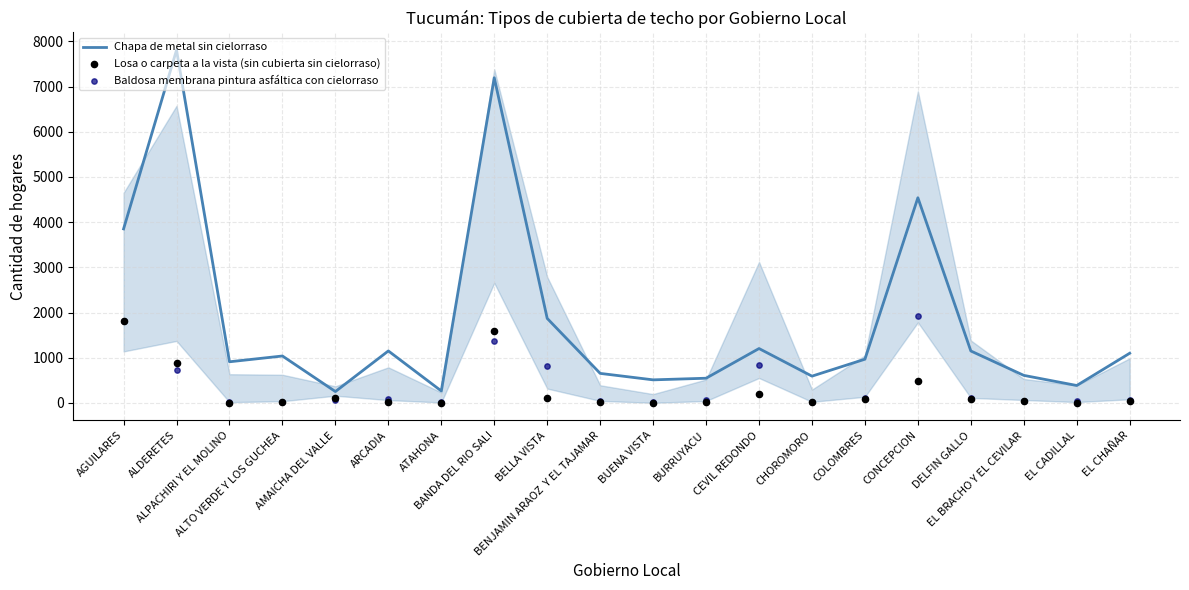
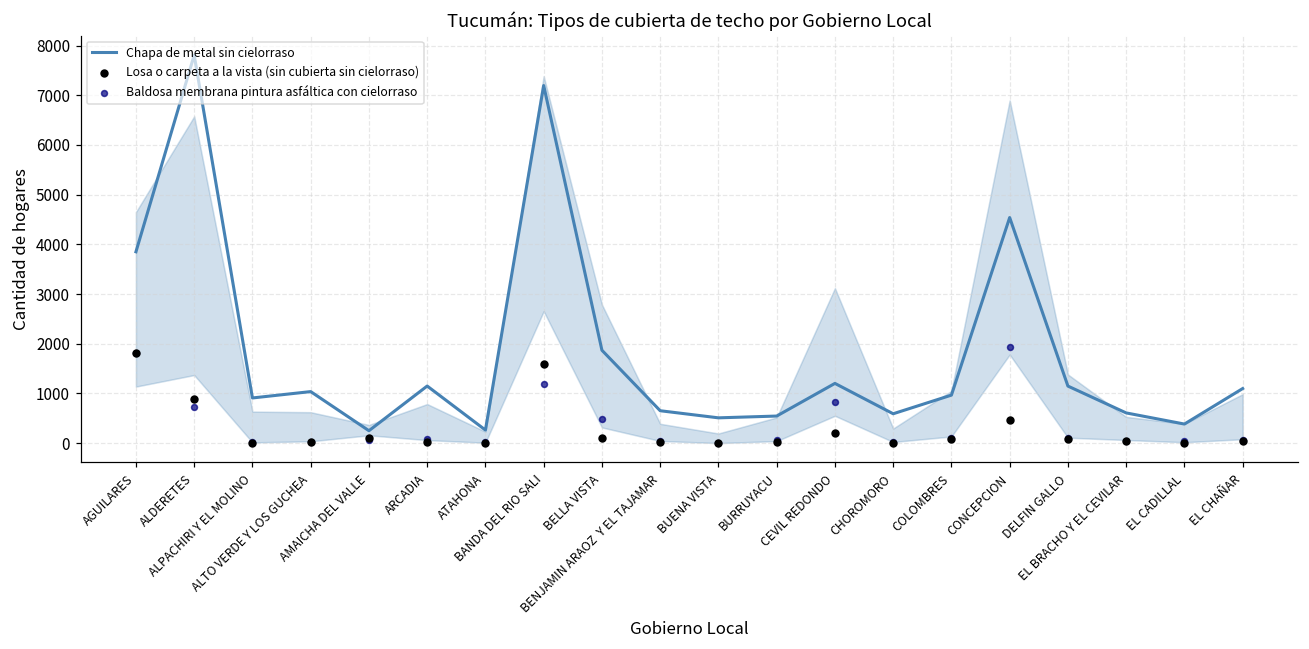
  {
    "Baldosa membrana pintura asfáltica con cielorraso": {
-     "BANDA DEL RIO SALI": 1400,
-     "BELLA VISTA": 800
+     "BANDA DEL RIO SALI": 1200,
+     "BELLA VISTA": 500
    }
  }
